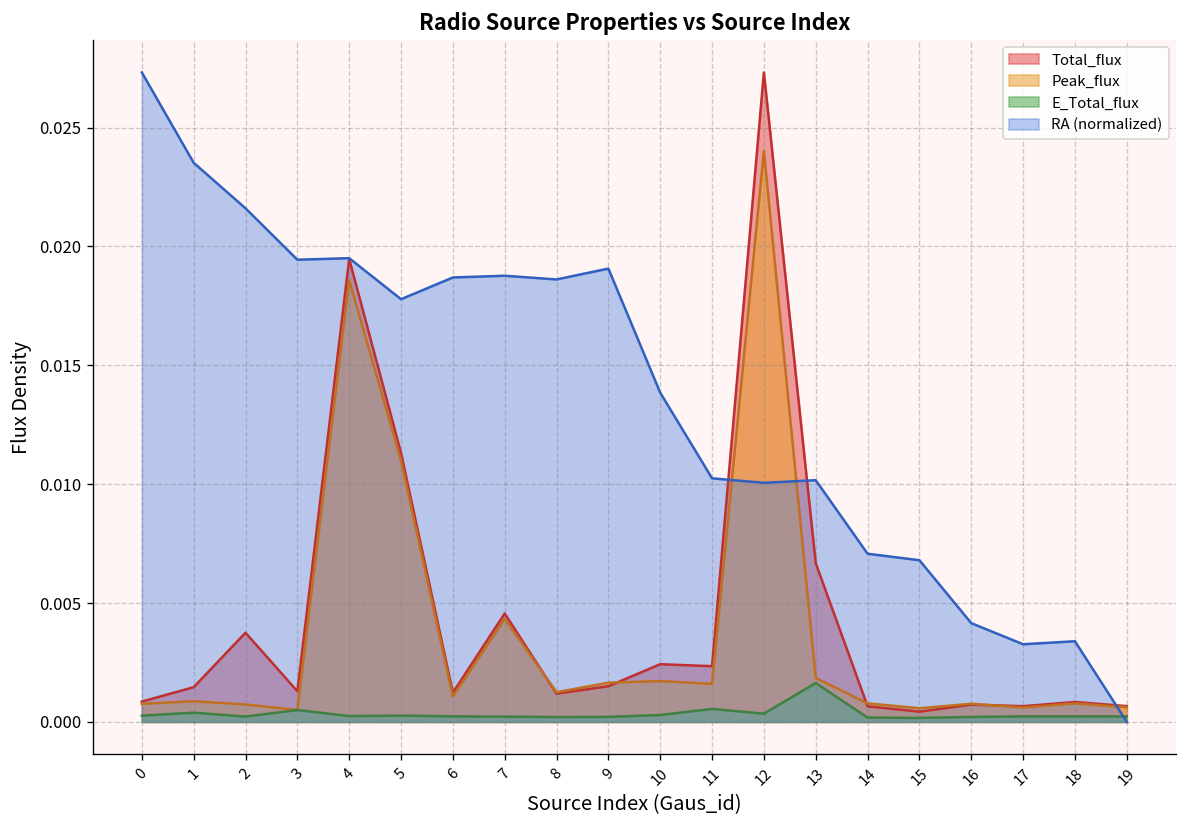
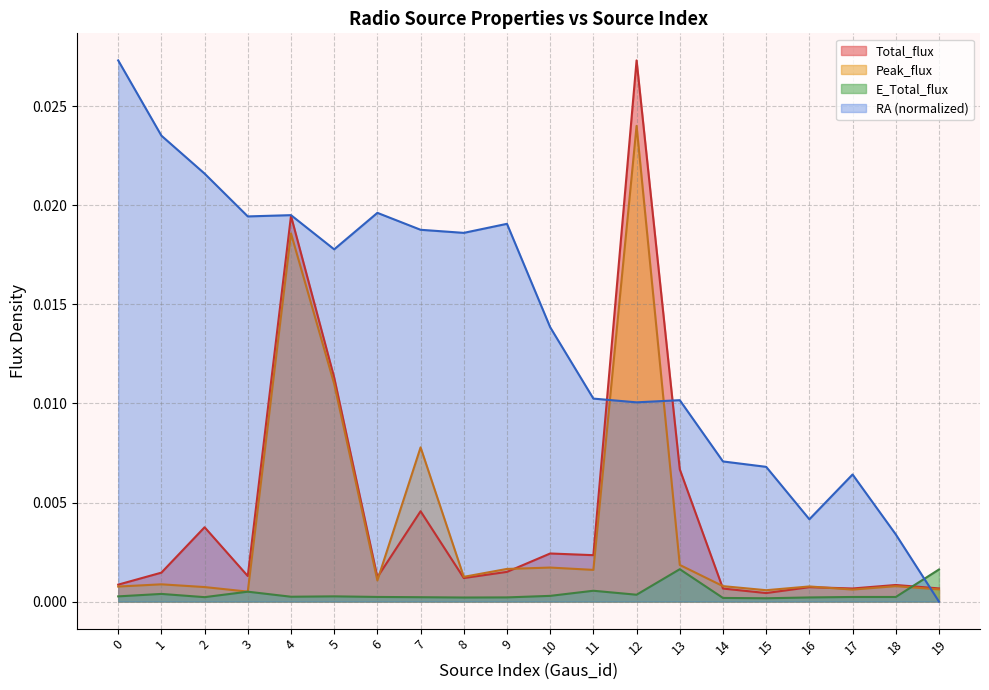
  {
    "Total_flux": {
      "1": 0.0015,
      "2": 0.0038,
      "3": 0.0013,
      "5": 0.0113,
      "6": 0.0012,
      "7": 0.0046,
      "9": 0.0015,
      "10": 0.0024,
      "11": 0.0023,
      "12": 0.0273,
      "13": 0.0067,
      "15": 0.0004
    },
    "Peak_flux": {
      "1": 0.0009,
      "2": 0.0007,
      "4": 0.0186,
      "5": 0.0110,
      "6": 0.0011,
-     "7": 0.0043,
+     "7": 0.0078,
      "9": 0.0016,
      "10": 0.0017,
      "11": 0.0016,
      "12": 0.0240,
      "13": 0.0018,
      "15": 0.0006
    },
    "E_Total_flux": {
      "0": 0.0003,
      "1": 0.0004,
      "2": 0.0002,
      "4": 0.0002,
      "5": 0.0003,
      "6": 0.0002,
      "7": 0.0002,
      "8": 0.0002,
      "9": 0.0002,
      "10": 0.0003,
      "11": 0.0005,
      "12": 0.0003,
      "13": 0.0016,
      "14": 0.0002,
      "15": 0.0002,
      "16": 0.0002,
      "17": 0.0002,
      "18": 0.0002,
-     "19": 0.0002
+     "19": 0.0016
    },
    "RA (normalized)": {
      "0": 0.0273,
      "1": 0.0235,
      "2": 0.0216,
      "3": 0.0194,
      "5": 0.0178,
-     "6": 0.0187,
+     "6": 0.0196,
      "7": 0.0188,
      "8": 0.0186,
      "9": 0.0191,
      "10": 0.0138,
      "11": 0.0102,
      "12": 0.0101,
      "13": 0.0102,
      "14": 0.0071,
      "15": 0.0068,
      "16": 0.0042,
-     "17": 0.0033,
+     "17": 0.0064,
      "18": 0.0034,
      "19": 0.0000
    }
  }
